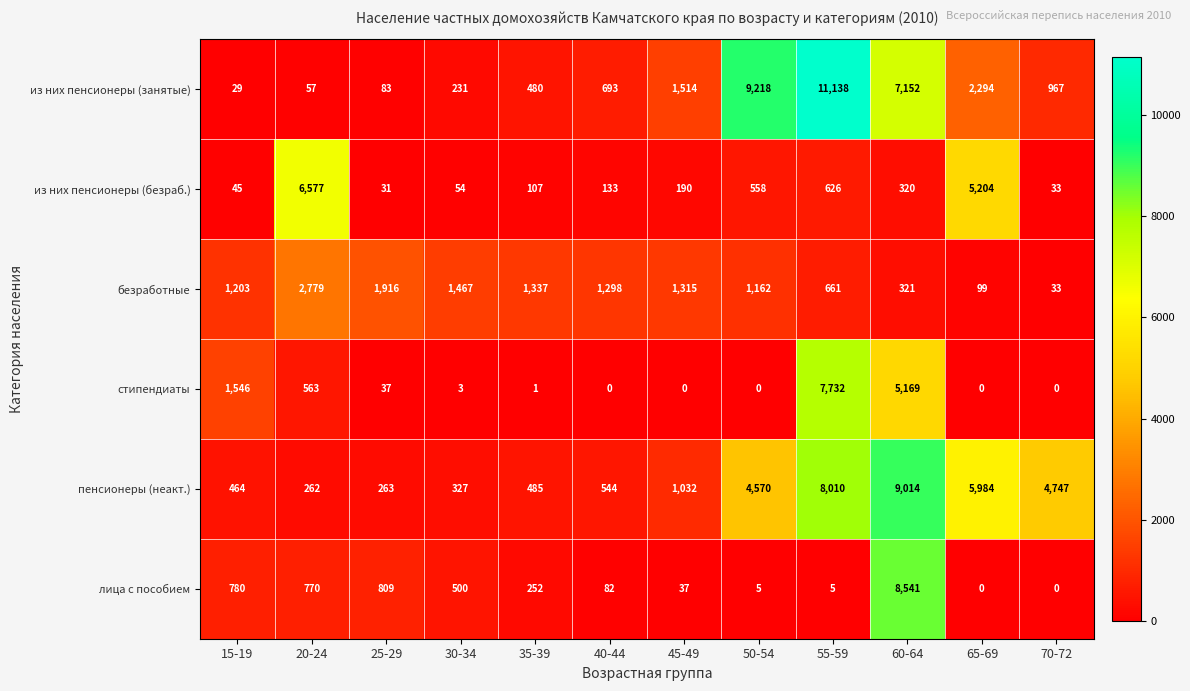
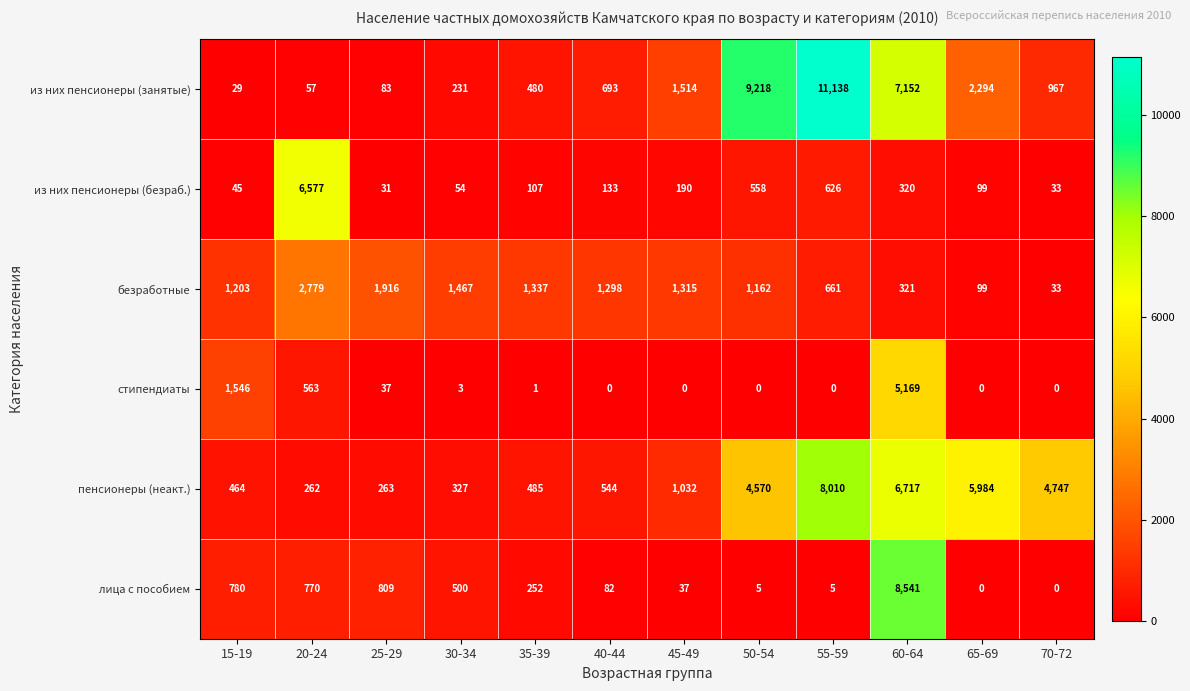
  {
    "из них пенсионеры (занятые)": {
      "15-19": "29",
      "20-24": "57",
      "25-29": "83",
      "30-34": "231",
      "35-39": "480",
      "40-44": "693",
      "45-49": "1,514",
      "50-54": "9,218",
      "55-59": "11,138",
      "60-64": "7,152",
      "65-69": "2,294",
      "70-72": "967"
    },
    "из них пенсионеры (безраб.)": {
      "15-19": "45",
      "20-24": "6,577",
      "25-29": "31",
      "30-34": "54",
      "35-39": "107",
      "40-44": "133",
      "45-49": "190",
      "50-54": "558",
      "55-59": "626",
      "60-64": "320",
-     "65-69": "5,204",
+     "65-69": "99",
      "70-72": "33"
    },
    "безработные": {
      "15-19": "1,203",
      "20-24": "2,779",
      "25-29": "1,916",
      "30-34": "1,467",
      "35-39": "1,337",
      "40-44": "1,298",
      "45-49": "1,315",
      "50-54": "1,162",
      "55-59": "661",
      "60-64": "321",
      "65-69": "99",
      "70-72": "33"
    },
    "стипендиаты": {
      "15-19": "1,546",
      "20-24": "563",
      "25-29": "37",
      "30-34": "3",
      "35-39": "1",
      "40-44": "0",
      "45-49": "0",
      "50-54": "0",
-     "55-59": "7,732",
+     "55-59": "0",
      "60-64": "5,169",
      "65-69": "0",
      "70-72": "0"
    },
    "пенсионеры (неакт.)": {
      "15-19": "464",
      "20-24": "262",
      "25-29": "263",
      "30-34": "327",
      "35-39": "485",
      "40-44": "544",
      "45-49": "1,032",
      "50-54": "4,570",
      "55-59": "8,010",
-     "60-64": "9,014",
+     "60-64": "6,717",
      "65-69": "5,984",
      "70-72": "4,747"
    },
    "лица с пособием": {
      "15-19": "780",
      "20-24": "770",
      "25-29": "809",
      "30-34": "500",
      "35-39": "252",
      "40-44": "82",
      "45-49": "37",
      "50-54": "5",
      "55-59": "5",
      "60-64": "8,541",
      "65-69": "0",
      "70-72": "0"
    }
  }
